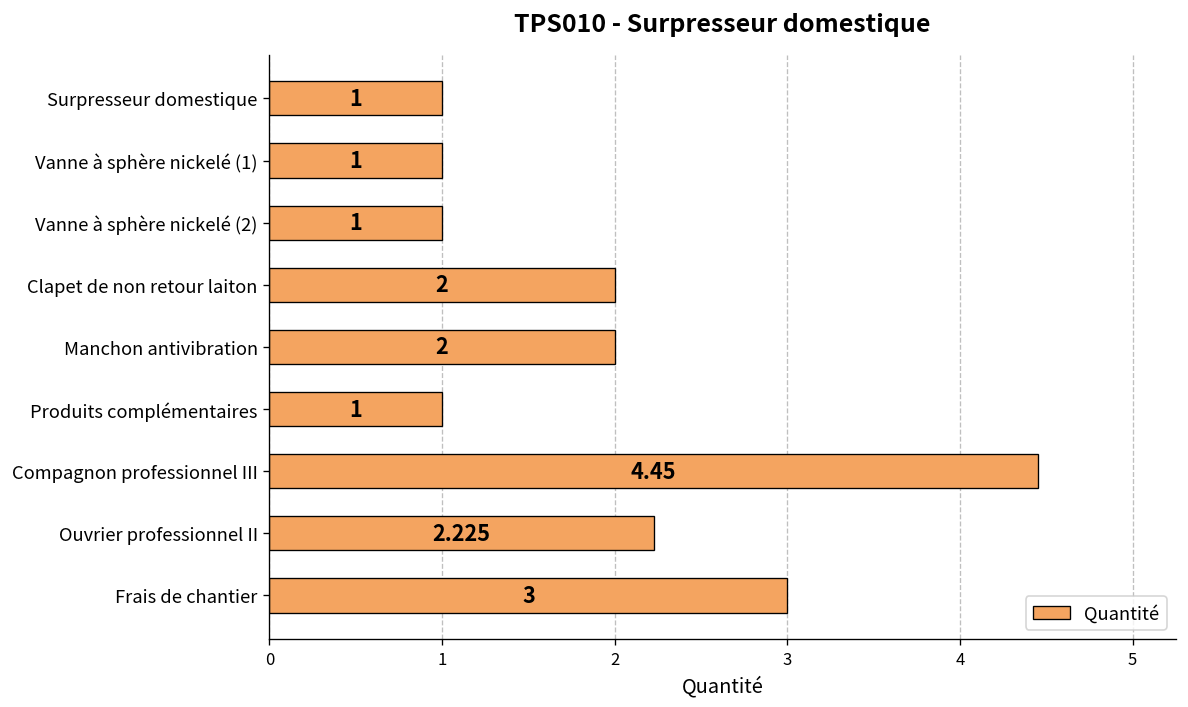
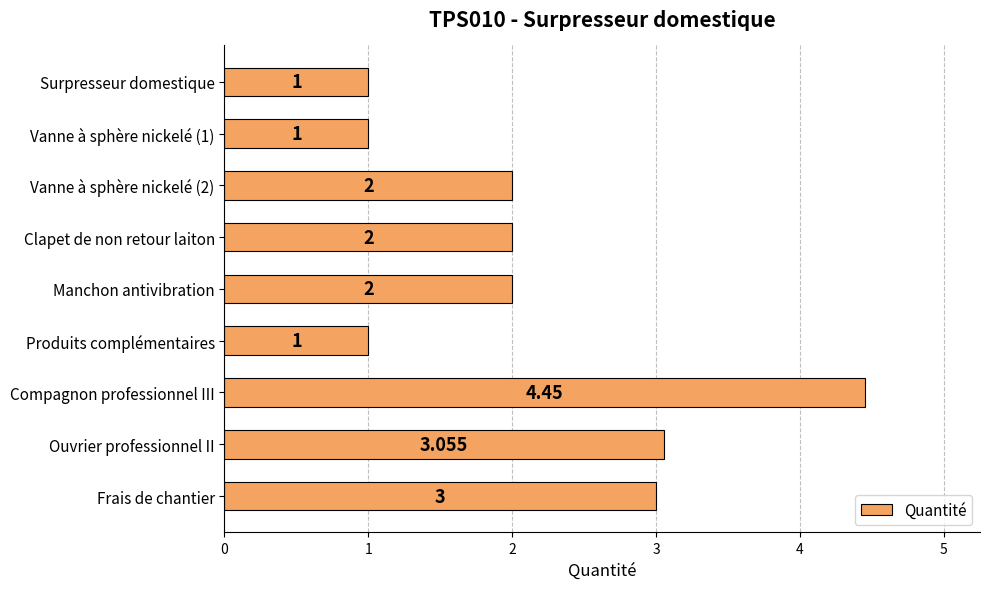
  {
    "Surpresseur domestique": 1,
    "Vanne à sphère nickelé (1)": 1,
-   "Vanne à sphère nickelé (2)": 1,
+   "Vanne à sphère nickelé (2)": 2,
    "Clapet de non retour laiton": 2,
    "Manchon antivibration": 2,
    "Produits complémentaires": 1,
    "Compagnon professionnel III": 4.45,
-   "Ouvrier professionnel II": 2.225,
+   "Ouvrier professionnel II": 3.055,
    "Frais de chantier": 3
  }
